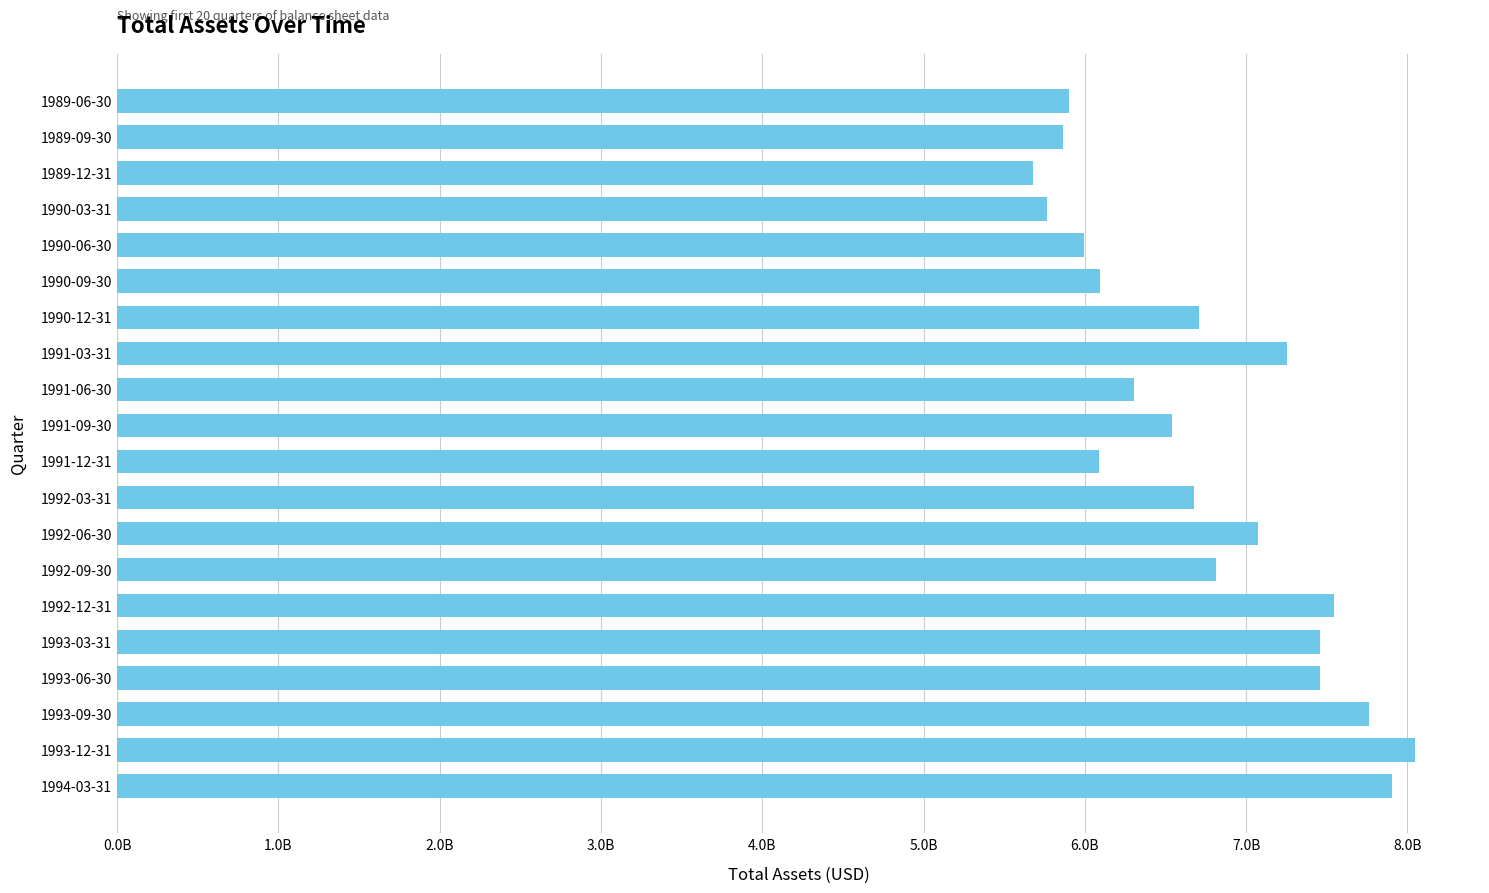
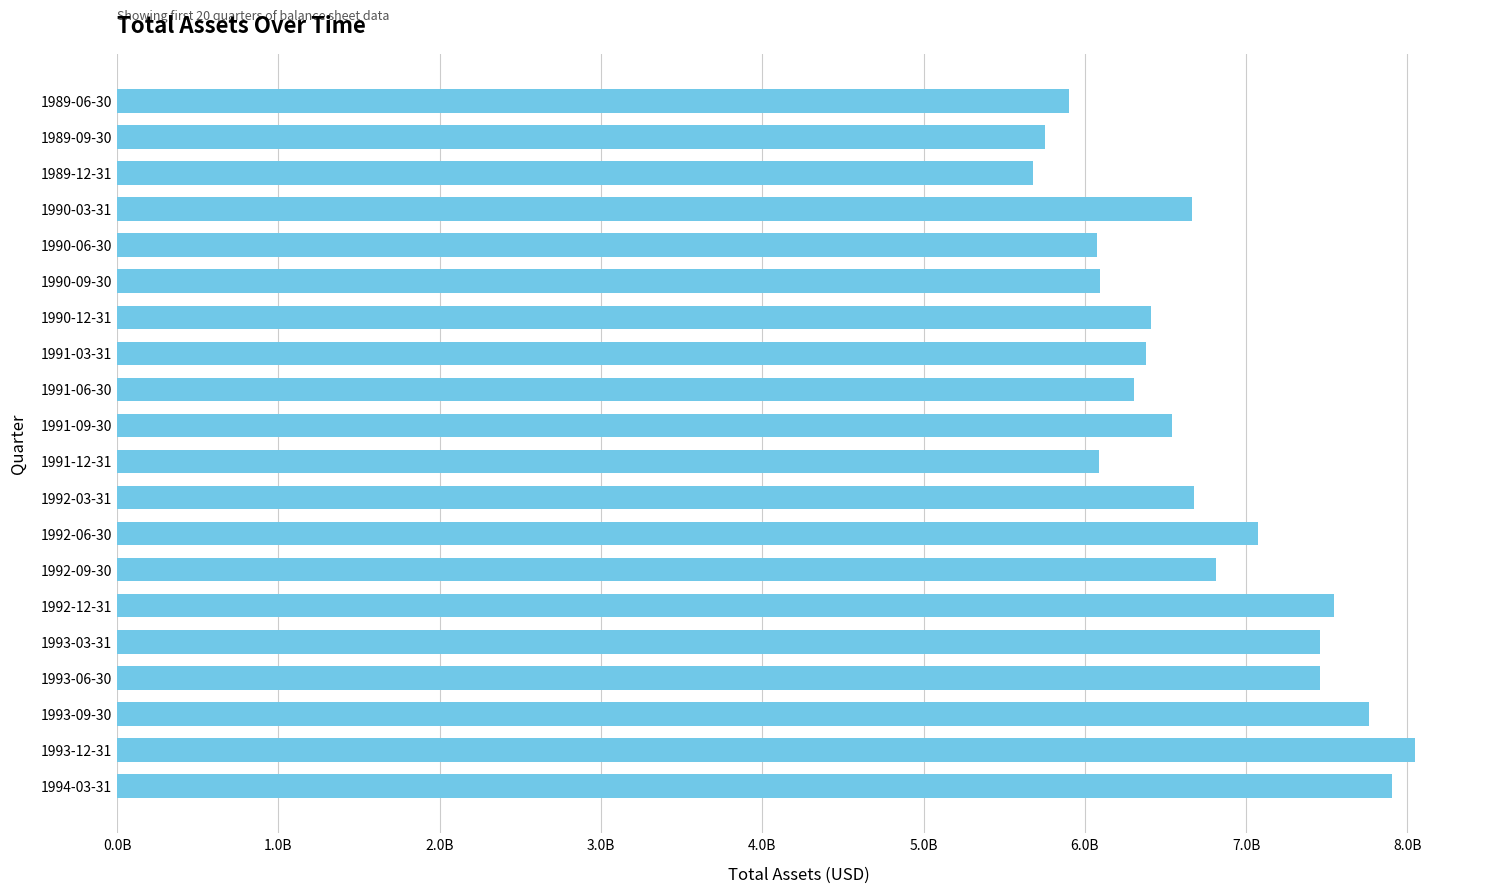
  {
    "1989-06-30": 5900000000,
-   "1989-09-30": 5870000000,
+   "1989-09-30": 5760000000,
    "1989-12-31": 5680000000,
-   "1990-03-31": 5760000000,
-   "1990-06-30": 5990000000,
+   "1990-03-31": 6670000000,
+   "1990-06-30": 6070000000,
    "1990-09-30": 6090000000,
-   "1990-12-31": 6710000000,
-   "1991-03-31": 7250000000,
+   "1990-12-31": 6410000000,
+   "1991-03-31": 6380000000,
    "1991-06-30": 6300000000,
    "1991-09-30": 6540000000,
    "1991-12-31": 6090000000,
    "1992-03-31": 6680000000,
    "1992-06-30": 7070000000,
    "1992-09-30": 6810000000,
    "1992-12-31": 7540000000,
    "1993-03-31": 7460000000,
    "1993-06-30": 7460000000,
    "1993-09-30": 7760000000,
    "1993-12-31": 8050000000,
    "1994-03-31": 7900000000
  }
